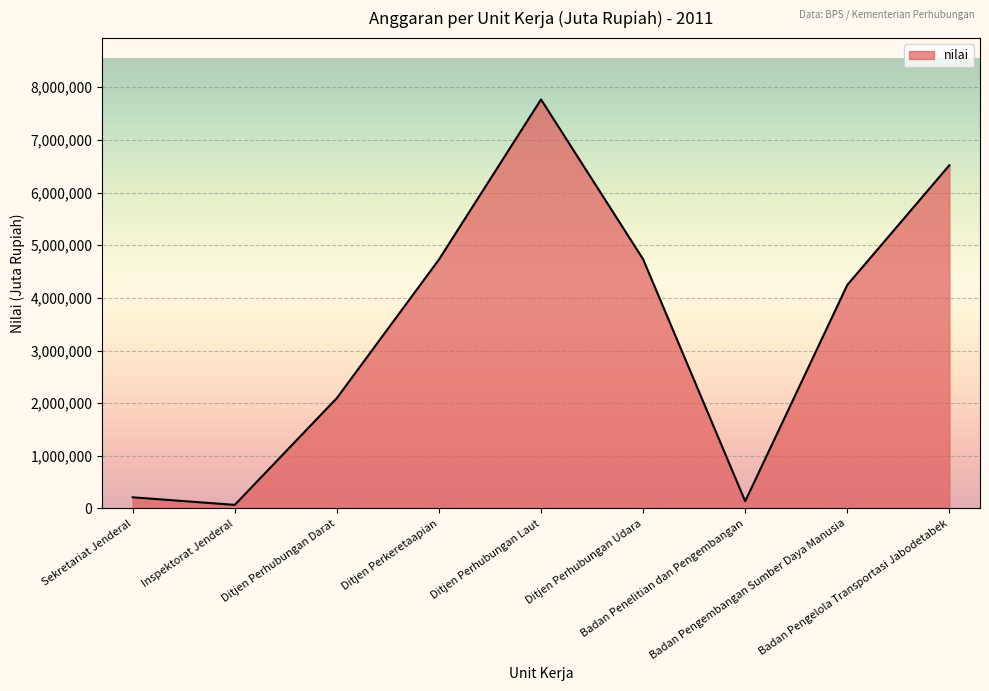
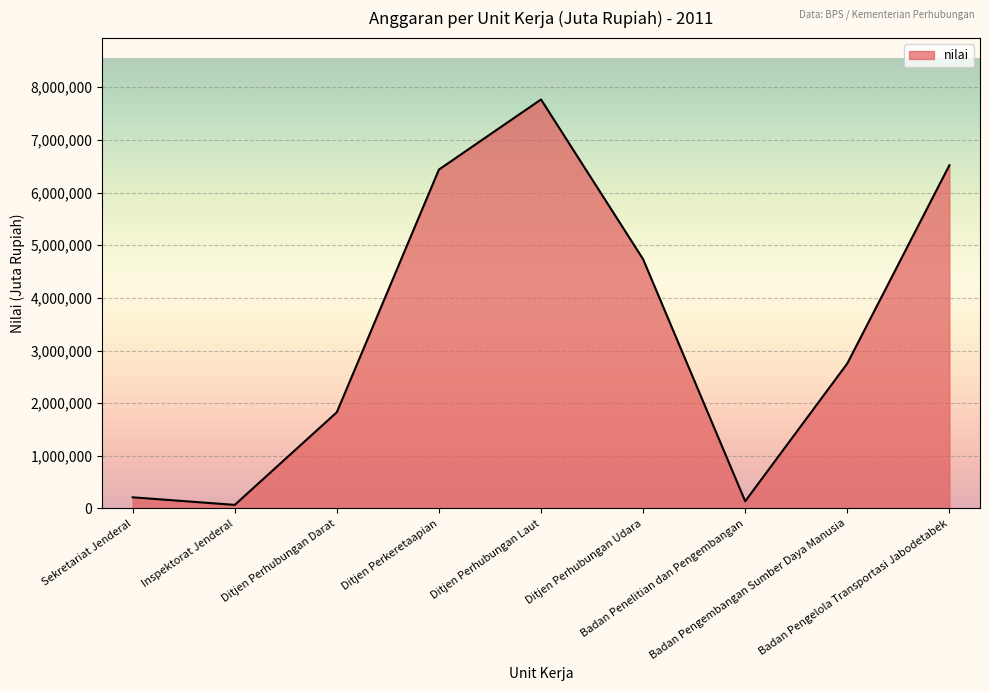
  {
    "Sekretariat Jenderal": "200,000",
    "Inspektorat Jenderal": "100,000",
-   "Ditjen Perhubungan Darat": "2,100,000",
-   "Ditjen Perkeretaapian": "4,700,000",
+   "Ditjen Perhubungan Darat": "1,800,000",
+   "Ditjen Perkeretaapian": "6,400,000",
    "Ditjen Perhubungan Laut": "7,800,000",
    "Ditjen Perhubungan Udara": "4,700,000",
    "Badan Penelitian dan Pengembangan": "100,000",
-   "Badan Pengembangan Sumber Daya Manusia": "4,200,000",
+   "Badan Pengembangan Sumber Daya Manusia": "2,800,000",
    "Badan Pengelola Transportasi Jabodetabek": "6,500,000"
  }
